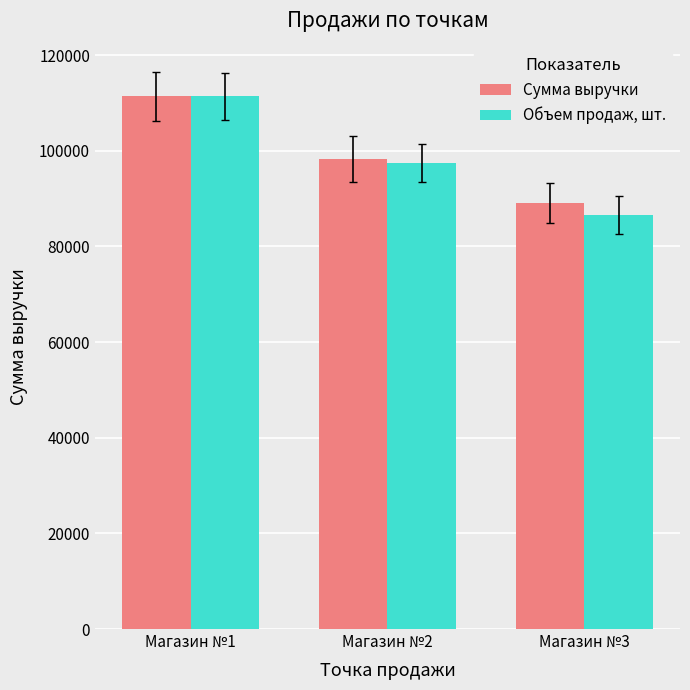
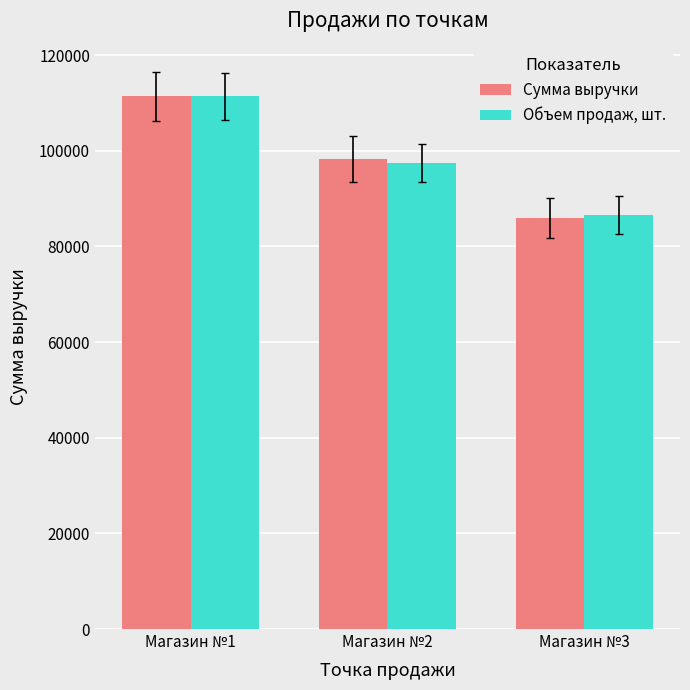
  {
    "Сумма выручки": {
      "Магазин №1": 111000,
      "Магазин №2": 98000,
-     "Магазин №3": 89000
+     "Магазин №3": 86000
    },
    "Объем продаж, шт.": {
      "Магазин №1": 111000,
      "Магазин №2": 97000,
      "Магазин №3": 87000
    }
  }
